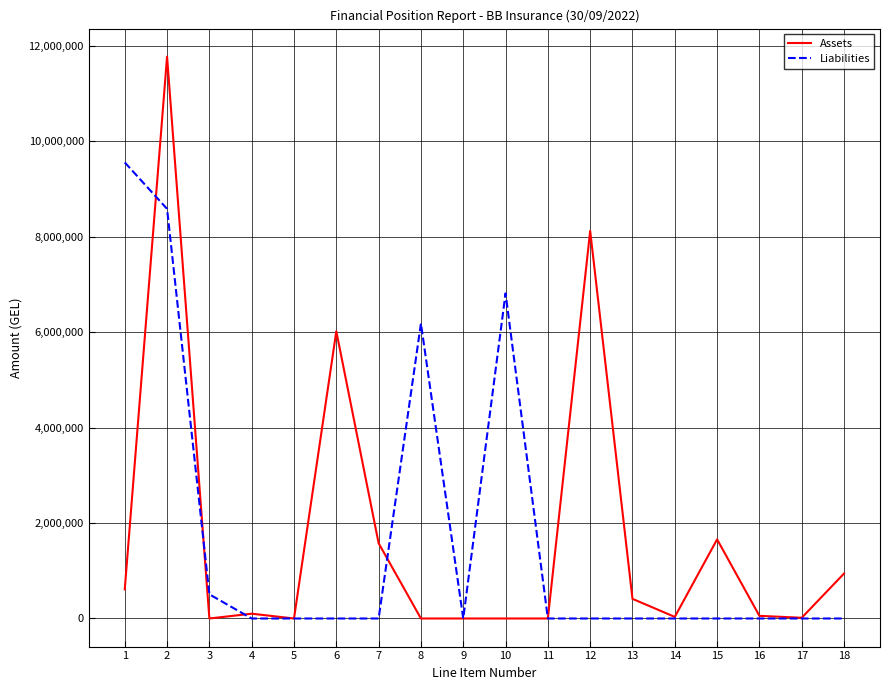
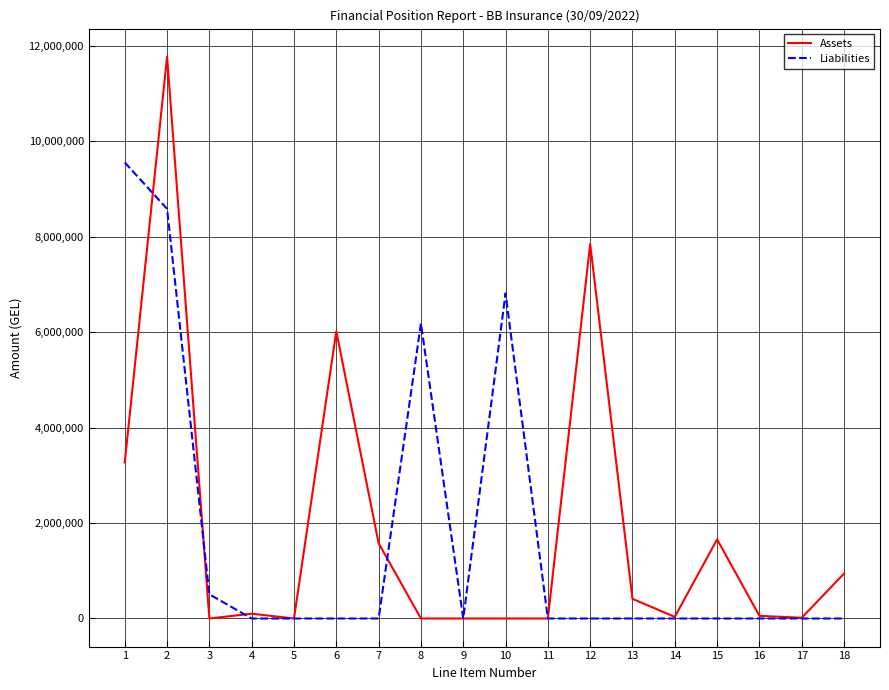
  {
    "Assets": {
-     "1": "600,000",
+     "1": "3,300,000",
      "2": "11,800,000",
      "3": "0",
      "4": "100,000",
      "6": "6,000,000",
      "7": "1,600,000",
      "8": "0",
      "10": "0",
-     "12": "8,100,000",
+     "12": "7,800,000",
      "13": "400,000",
      "15": "1,700,000",
      "16": "100,000",
      "18": "900,000"
    },
    "Liabilities": {
      "1": "9,600,000",
      "2": "8,600,000",
      "3": "500,000",
      "4": "0",
      "6": "0",
      "7": "0",
      "8": "6,200,000",
      "10": "6,800,000",
      "12": "0",
      "13": "0",
      "15": "0",
      "16": "0",
      "18": "0"
    }
  }
